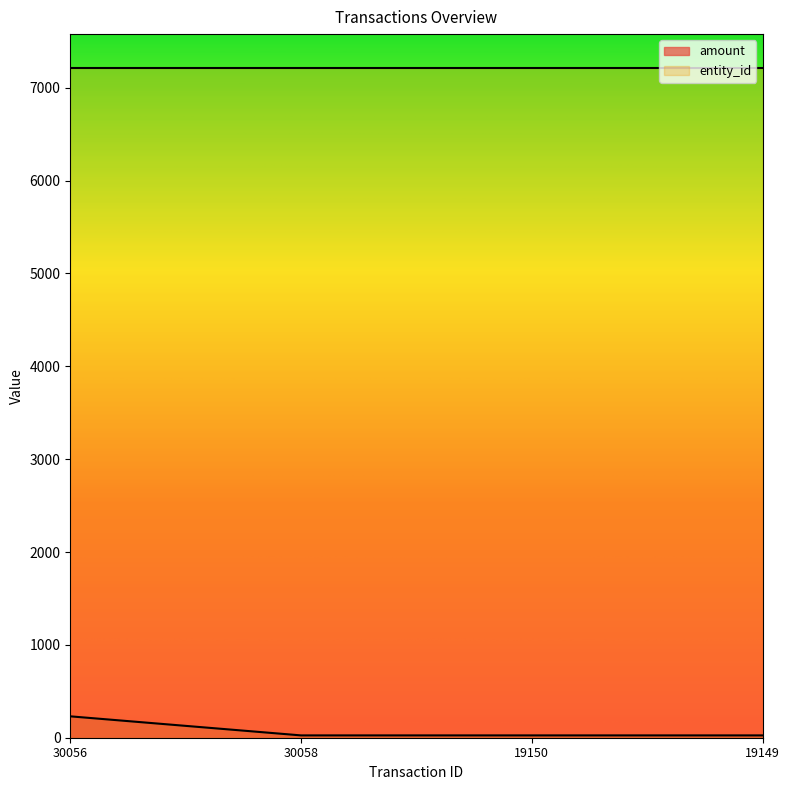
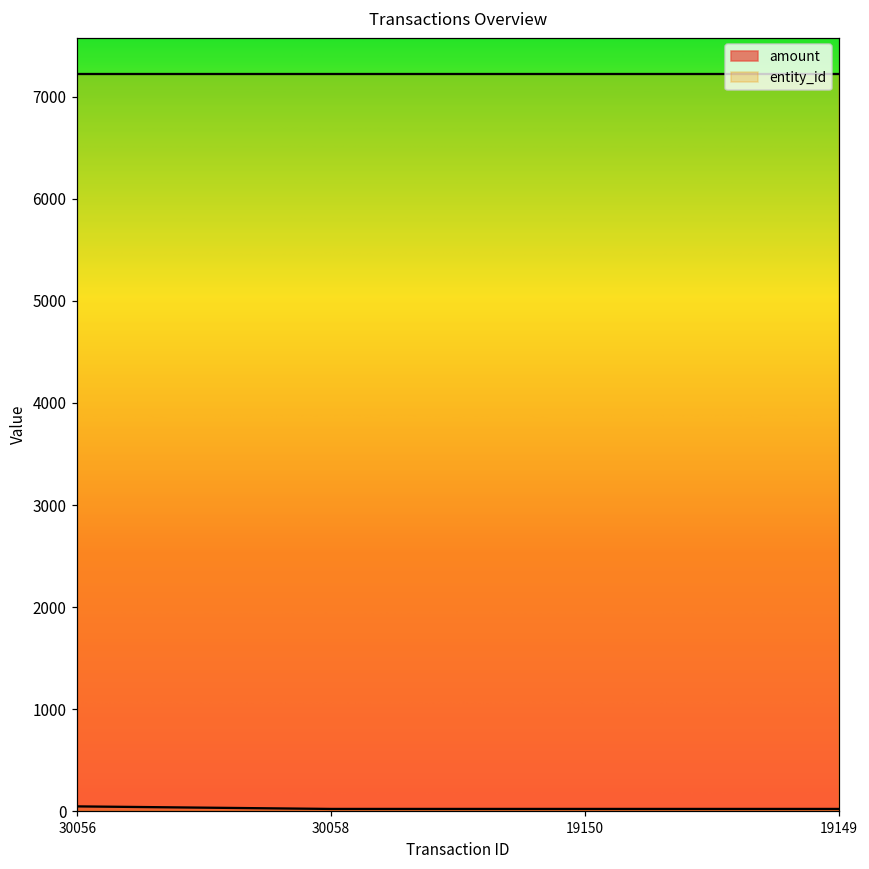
  {
    "amount": {
-     "30056": 200,
+     "30056": 100,
      "30058": 0,
      "19150": 0,
      "19149": 0
    },
    "entity_id": {
      "30056": 7200,
      "30058": 7200,
      "19150": 7200,
      "19149": 7200
    }
  }
